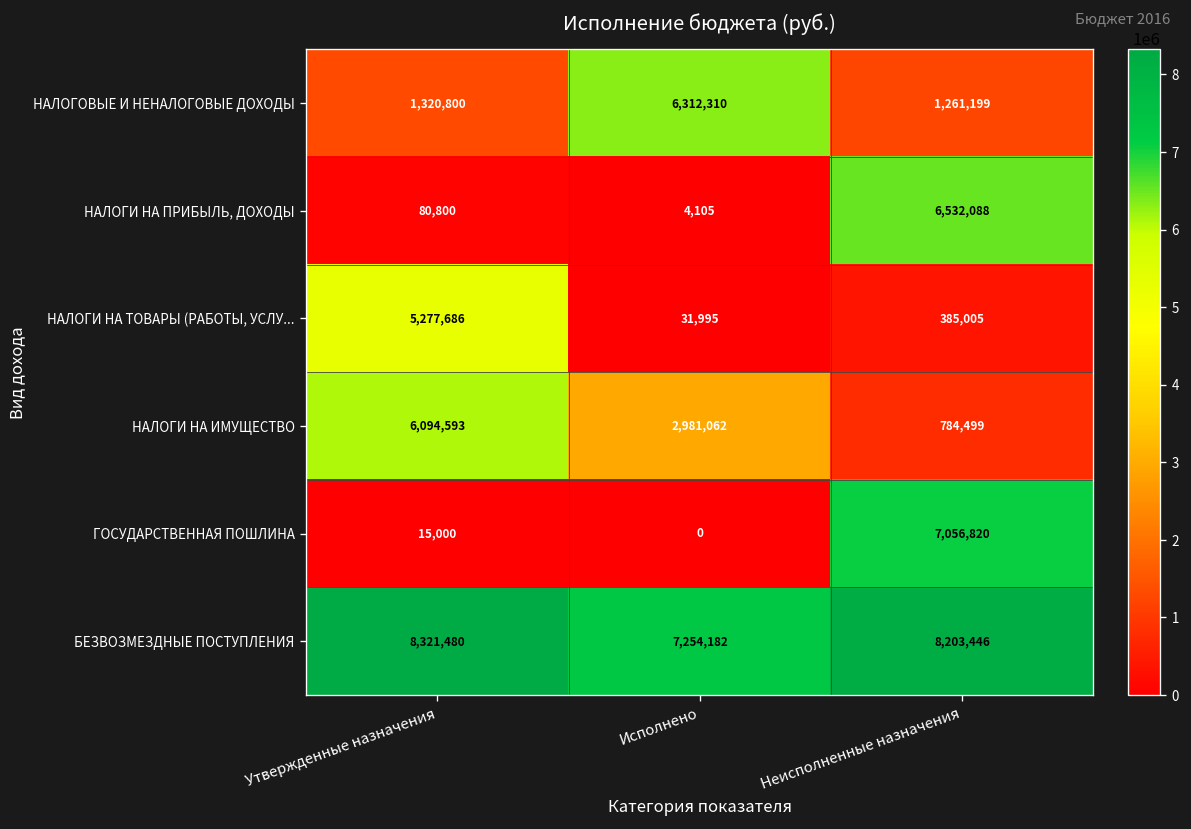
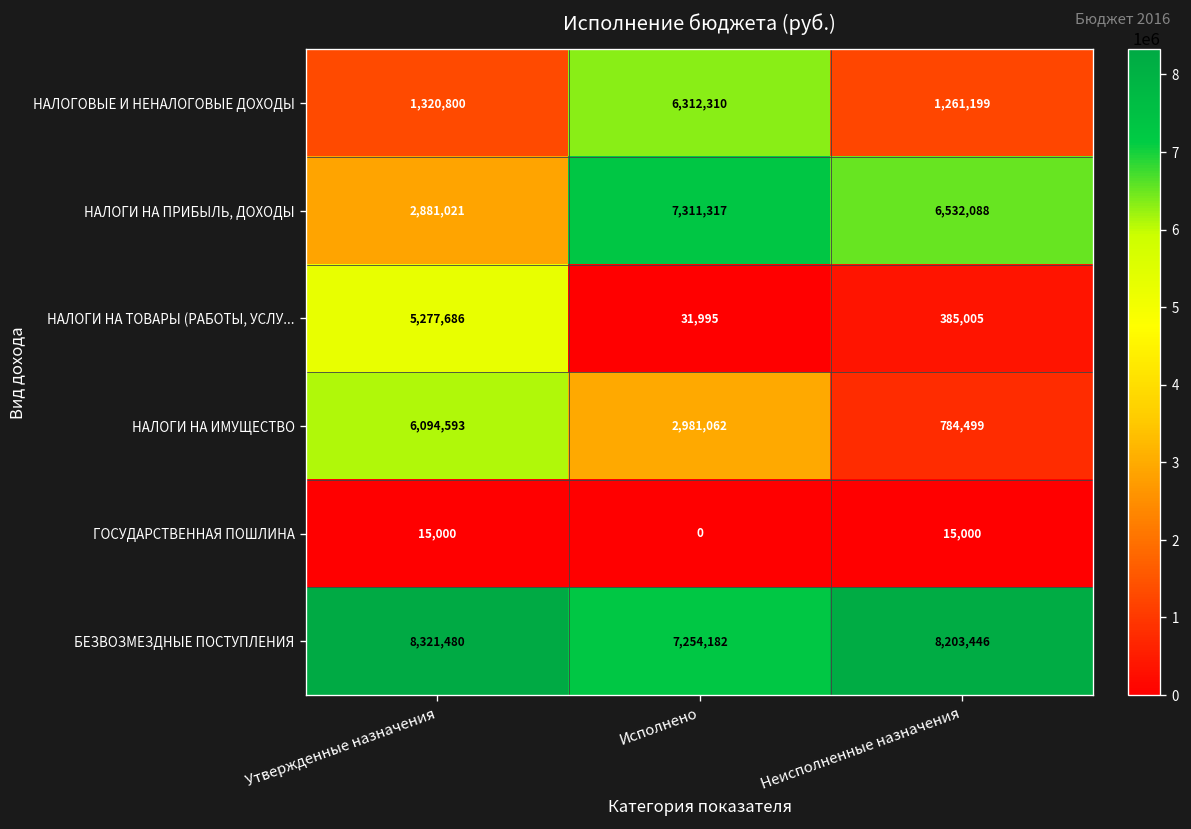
  {
    "НАЛОГОВЫЕ И НЕНАЛОГОВЫЕ ДОХОДЫ": {
      "Утвержденные назначения": "1,320,800",
      "Исполнено": "6,312,310",
      "Неисполненные назначения": "1,261,199"
    },
    "НАЛОГИ НА ПРИБЫЛЬ, ДОХОДЫ": {
-     "Утвержденные назначения": "80,800",
-     "Исполнено": "4,105",
+     "Утвержденные назначения": "2,881,021",
+     "Исполнено": "7,311,317",
      "Неисполненные назначения": "6,532,088"
    },
    "НАЛОГИ НА ТОВАРЫ (РАБОТЫ, УСЛУ...": {
      "Утвержденные назначения": "5,277,686",
      "Исполнено": "31,995",
      "Неисполненные назначения": "385,005"
    },
    "НАЛОГИ НА ИМУЩЕСТВО": {
      "Утвержденные назначения": "6,094,593",
      "Исполнено": "2,981,062",
      "Неисполненные назначения": "784,499"
    },
    "ГОСУДАРСТВЕННАЯ ПОШЛИНА": {
      "Утвержденные назначения": "15,000",
      "Исполнено": "0",
-     "Неисполненные назначения": "7,056,820"
+     "Неисполненные назначения": "15,000"
    },
    "БЕЗВОЗМЕЗДНЫЕ ПОСТУПЛЕНИЯ": {
      "Утвержденные назначения": "8,321,480",
      "Исполнено": "7,254,182",
      "Неисполненные назначения": "8,203,446"
    }
  }
